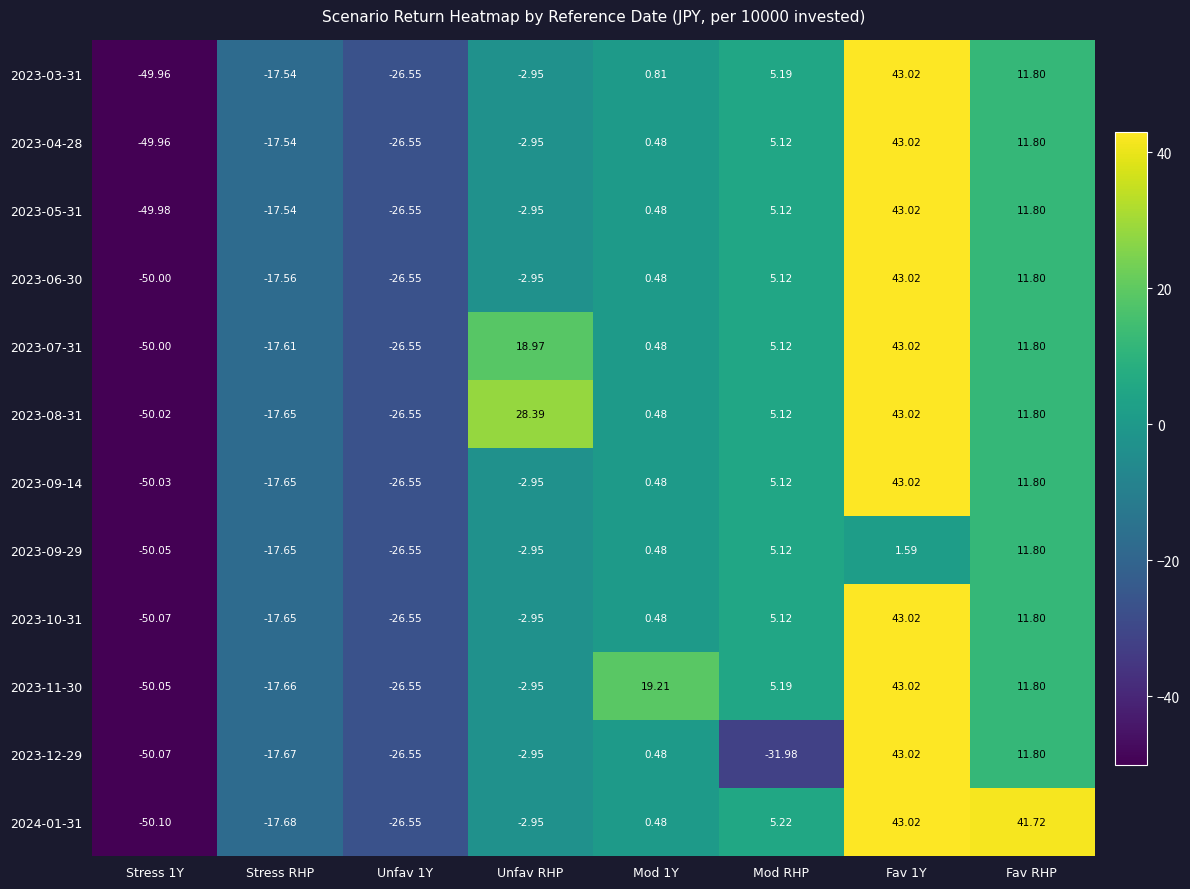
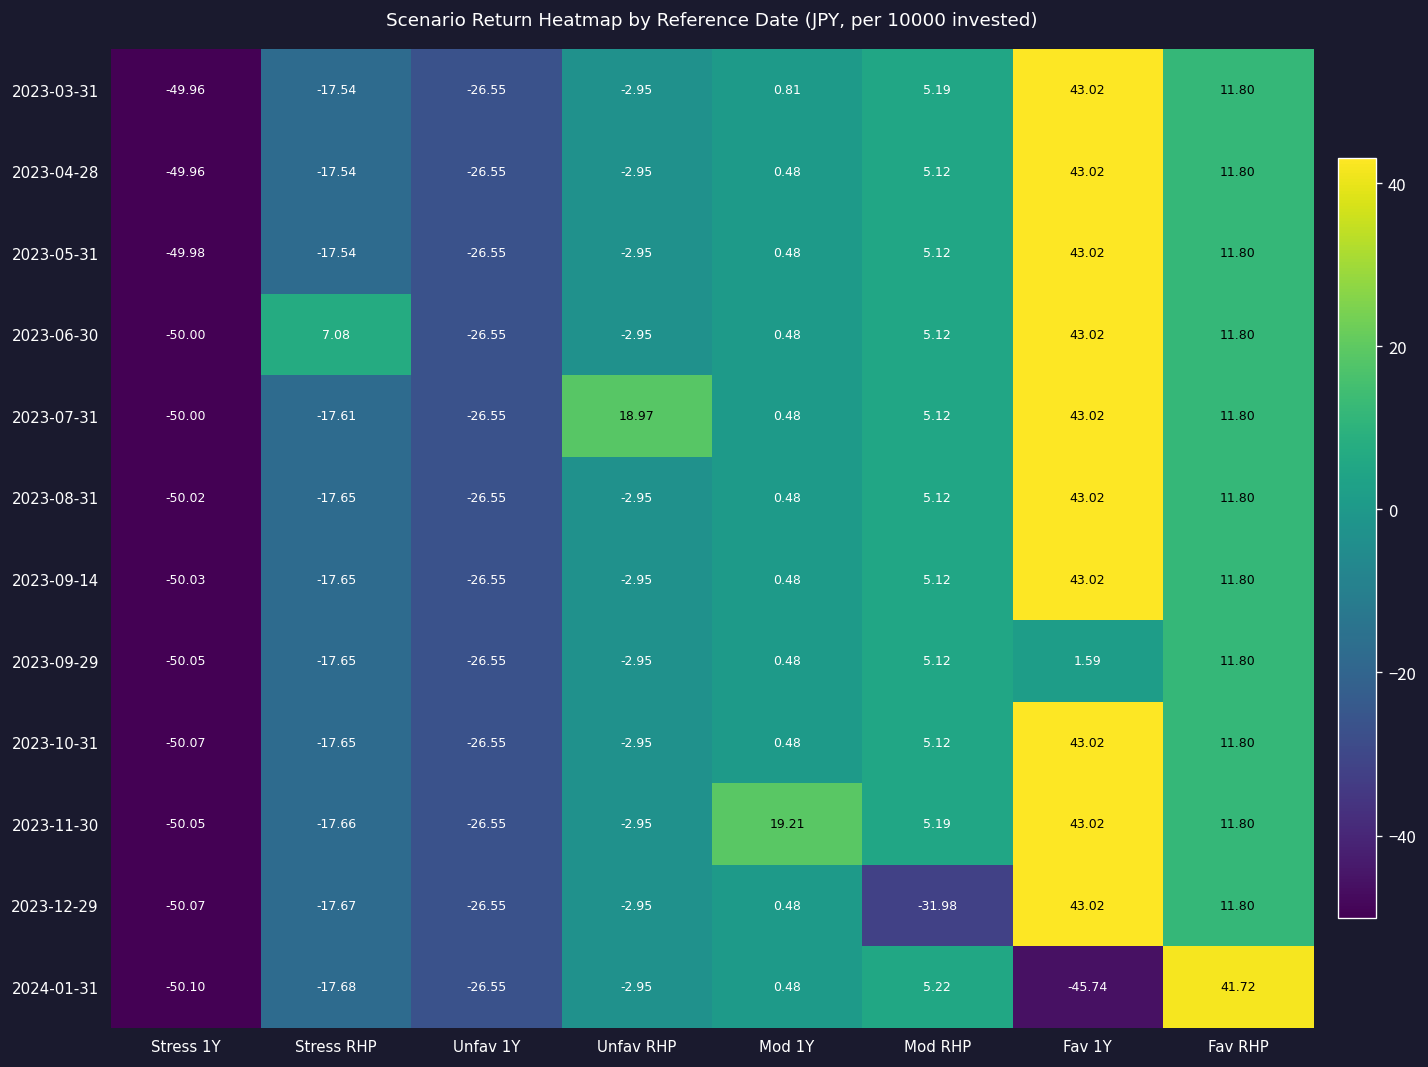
  {
    "2023-03-31": {
      "Stress 1Y": -49.96,
      "Stress RHP": -17.54,
      "Unfav 1Y": -26.55,
      "Unfav RHP": -2.95,
      "Mod 1Y": 0.81,
      "Mod RHP": 5.19,
      "Fav 1Y": 43.02,
      "Fav RHP": 11.80
    },
    "2023-04-28": {
      "Stress 1Y": -49.96,
      "Stress RHP": -17.54,
      "Unfav 1Y": -26.55,
      "Unfav RHP": -2.95,
      "Mod 1Y": 0.48,
      "Mod RHP": 5.12,
      "Fav 1Y": 43.02,
      "Fav RHP": 11.80
    },
    "2023-05-31": {
      "Stress 1Y": -49.98,
      "Stress RHP": -17.54,
      "Unfav 1Y": -26.55,
      "Unfav RHP": -2.95,
      "Mod 1Y": 0.48,
      "Mod RHP": 5.12,
      "Fav 1Y": 43.02,
      "Fav RHP": 11.80
    },
    "2023-06-30": {
      "Stress 1Y": -50.00,
-     "Stress RHP": -17.56,
+     "Stress RHP": 7.08,
      "Unfav 1Y": -26.55,
      "Unfav RHP": -2.95,
      "Mod 1Y": 0.48,
      "Mod RHP": 5.12,
      "Fav 1Y": 43.02,
      "Fav RHP": 11.80
    },
    "2023-07-31": {
      "Stress 1Y": -50.00,
      "Stress RHP": -17.61,
      "Unfav 1Y": -26.55,
      "Unfav RHP": 18.97,
      "Mod 1Y": 0.48,
      "Mod RHP": 5.12,
      "Fav 1Y": 43.02,
      "Fav RHP": 11.80
    },
    "2023-08-31": {
      "Stress 1Y": -50.02,
      "Stress RHP": -17.65,
      "Unfav 1Y": -26.55,
-     "Unfav RHP": 28.39,
+     "Unfav RHP": -2.95,
      "Mod 1Y": 0.48,
      "Mod RHP": 5.12,
      "Fav 1Y": 43.02,
      "Fav RHP": 11.80
    },
    "2023-09-14": {
      "Stress 1Y": -50.03,
      "Stress RHP": -17.65,
      "Unfav 1Y": -26.55,
      "Unfav RHP": -2.95,
      "Mod 1Y": 0.48,
      "Mod RHP": 5.12,
      "Fav 1Y": 43.02,
      "Fav RHP": 11.80
    },
    "2023-09-29": {
      "Stress 1Y": -50.05,
      "Stress RHP": -17.65,
      "Unfav 1Y": -26.55,
      "Unfav RHP": -2.95,
      "Mod 1Y": 0.48,
      "Mod RHP": 5.12,
      "Fav 1Y": 1.59,
      "Fav RHP": 11.80
    },
    "2023-10-31": {
      "Stress 1Y": -50.07,
      "Stress RHP": -17.65,
      "Unfav 1Y": -26.55,
      "Unfav RHP": -2.95,
      "Mod 1Y": 0.48,
      "Mod RHP": 5.12,
      "Fav 1Y": 43.02,
      "Fav RHP": 11.80
    },
    "2023-11-30": {
      "Stress 1Y": -50.05,
      "Stress RHP": -17.66,
      "Unfav 1Y": -26.55,
      "Unfav RHP": -2.95,
      "Mod 1Y": 19.21,
      "Mod RHP": 5.19,
      "Fav 1Y": 43.02,
      "Fav RHP": 11.80
    },
    "2023-12-29": {
      "Stress 1Y": -50.07,
      "Stress RHP": -17.67,
      "Unfav 1Y": -26.55,
      "Unfav RHP": -2.95,
      "Mod 1Y": 0.48,
      "Mod RHP": -31.98,
      "Fav 1Y": 43.02,
      "Fav RHP": 11.80
    },
    "2024-01-31": {
      "Stress 1Y": -50.10,
      "Stress RHP": -17.68,
      "Unfav 1Y": -26.55,
      "Unfav RHP": -2.95,
      "Mod 1Y": 0.48,
      "Mod RHP": 5.22,
-     "Fav 1Y": 43.02,
+     "Fav 1Y": -45.74,
      "Fav RHP": 41.72
    }
  }
